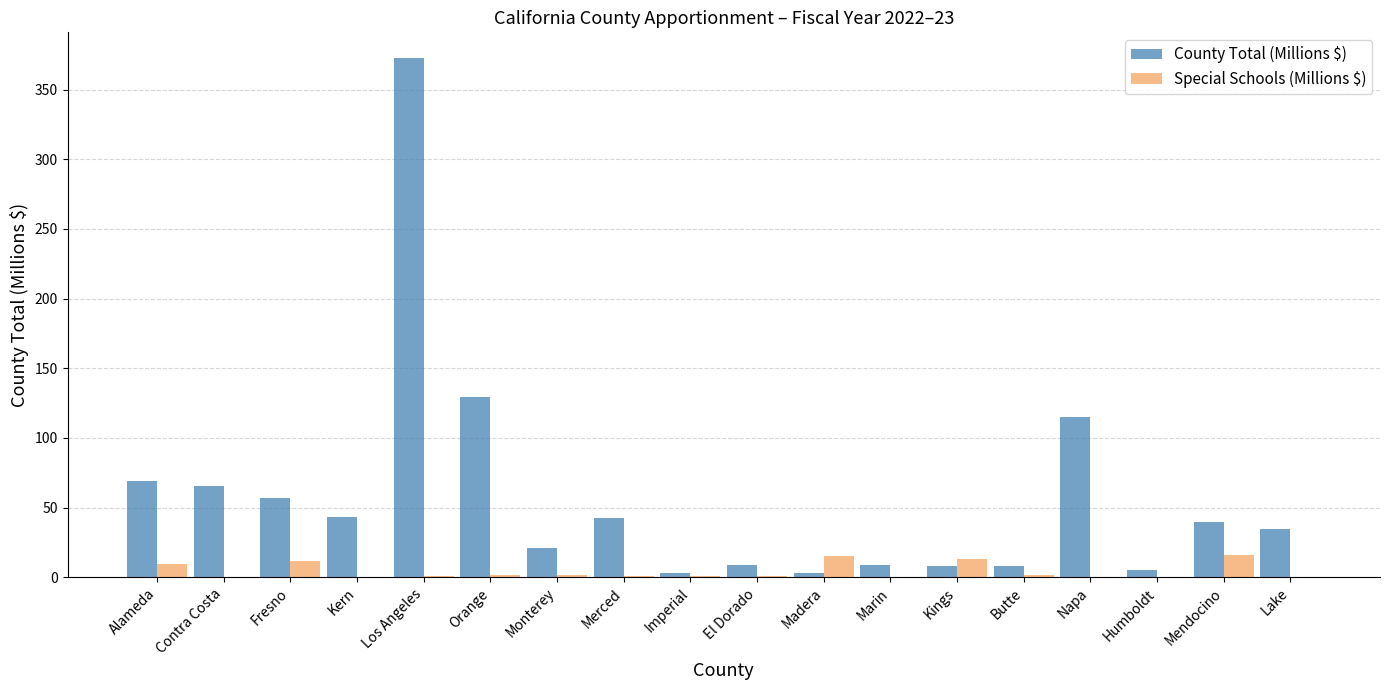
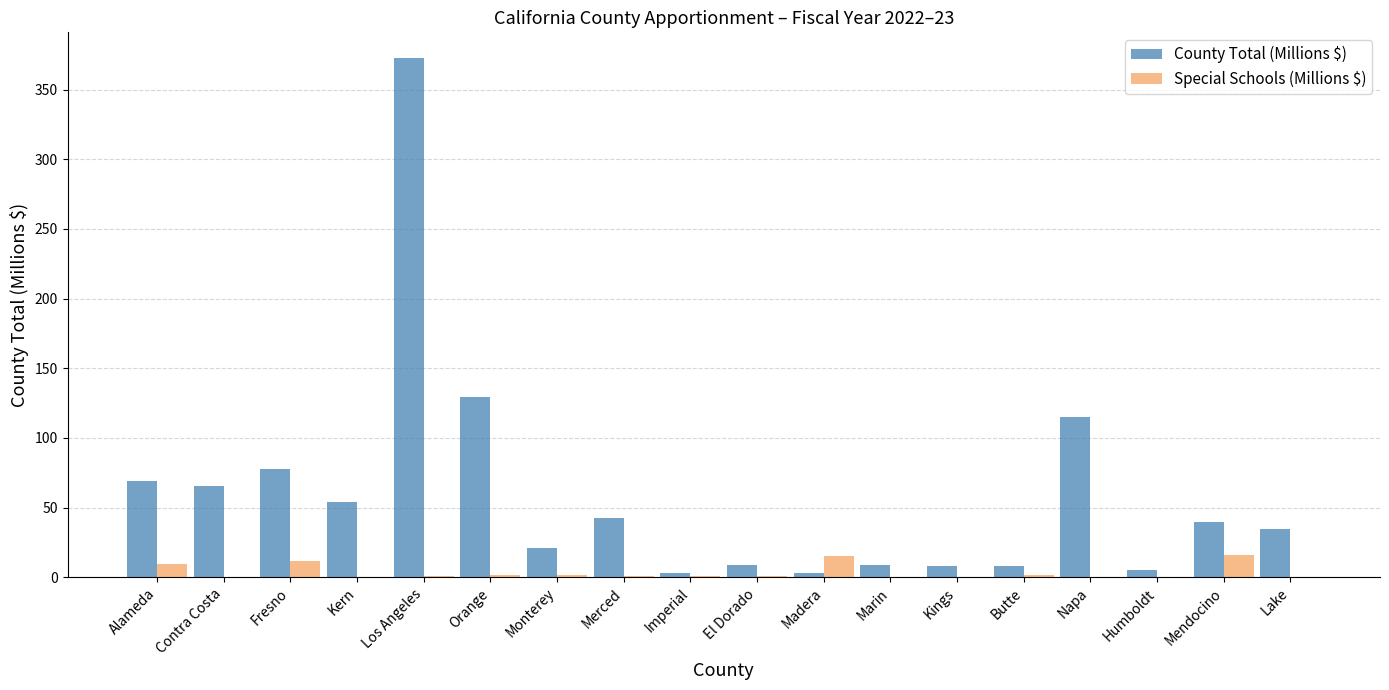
  {
    "County Total (Millions $)": {
      "Alameda": 69,
      "Contra Costa": 66,
-     "Fresno": 57,
-     "Kern": 43,
+     "Fresno": 78,
+     "Kern": 54,
      "Los Angeles": 372,
      "Orange": 129,
      "Monterey": 21,
      "Merced": 42,
      "Imperial": 3,
      "El Dorado": 9,
      "Madera": 3,
      "Marin": 9,
      "Kings": 8,
      "Butte": 8,
      "Napa": 115,
      "Humboldt": 5,
      "Mendocino": 40,
      "Lake": 35
    },
    "Special Schools (Millions $)": {
      "Alameda": 10,
      "Fresno": 12,
      "Madera": 15,
-     "Kings": 13,
+     "Kings": 0,
      "Butte": 2,
      "Napa": 0,
      "Humboldt": 0,
      "Mendocino": 16,
      "Lake": 0
    }
  }
